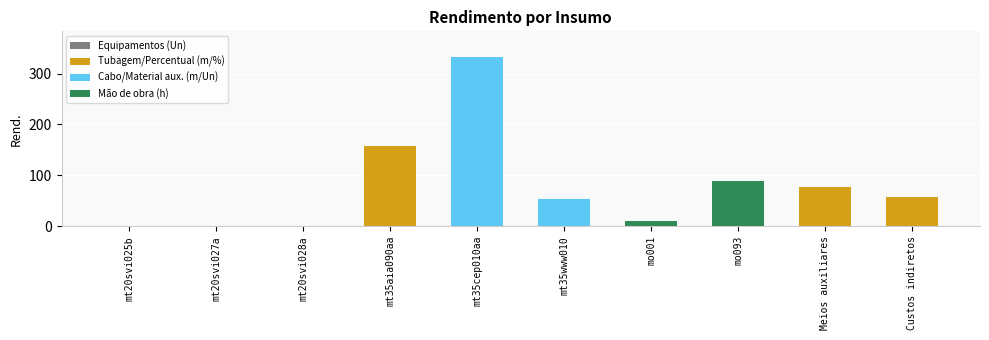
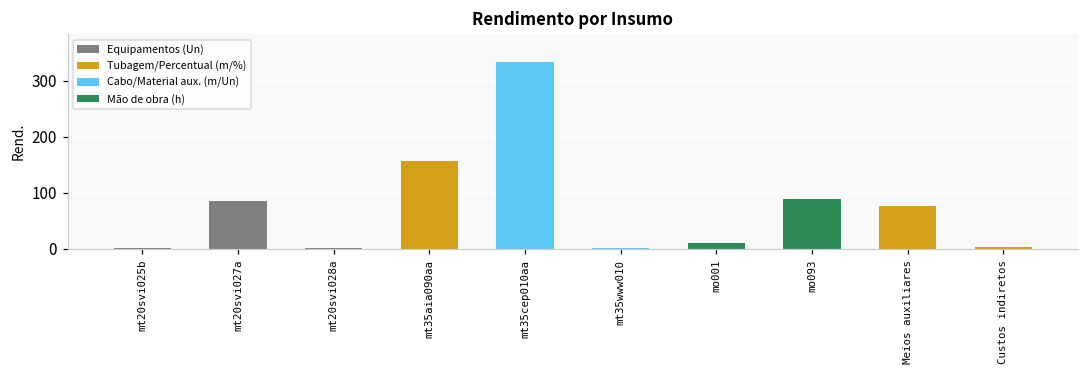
  {
-   "mt20svi027a": 0,
+   "mt20svi027a": 90,
    "mt35aia090aa": 160,
    "mt35cep010aa": 330,
-   "mt35www010": 50,
+   "mt35www010": 0,
    "mo001": 10,
    "mo093": 90,
    "Meios auxiliares": 80,
-   "Custos indiretos": 60
+   "Custos indiretos": 0
  }
